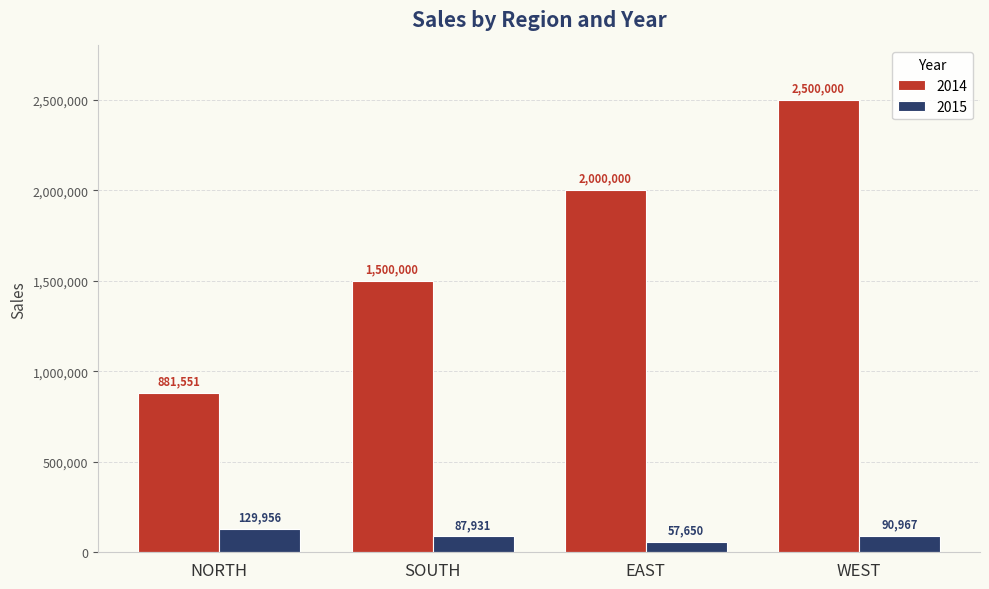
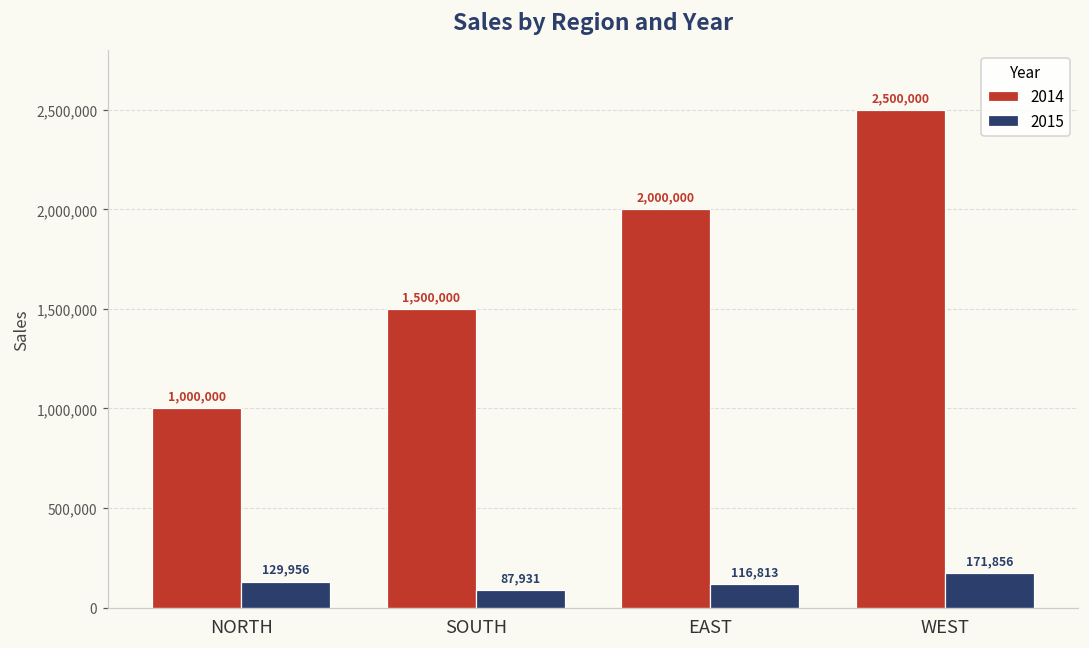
  {
    "2014": {
-     "NORTH": "881,551",
+     "NORTH": "1,000,000",
      "SOUTH": "1,500,000",
      "EAST": "2,000,000",
      "WEST": "2,500,000"
    },
    "2015": {
      "NORTH": "129,956",
      "SOUTH": "87,931",
-     "EAST": "57,650",
-     "WEST": "90,967"
+     "EAST": "116,813",
+     "WEST": "171,856"
    }
  }
